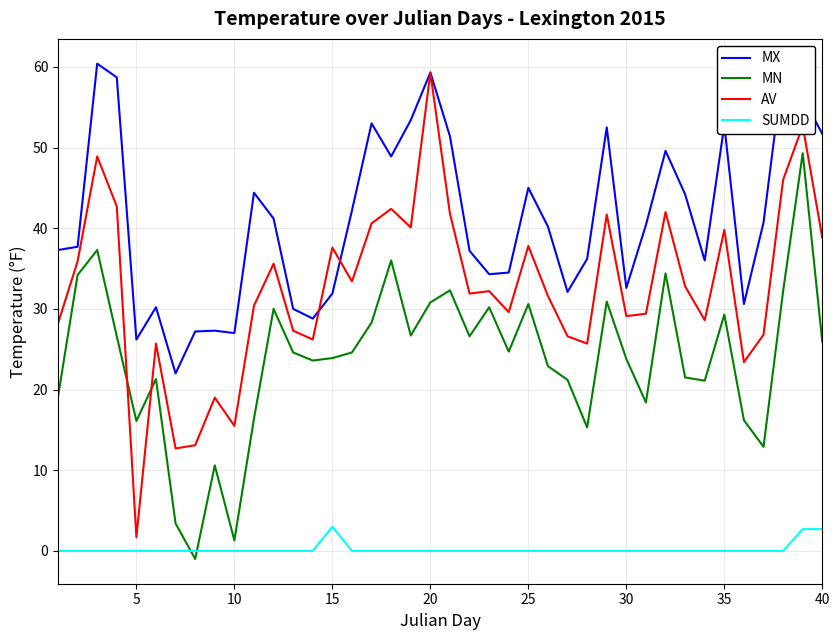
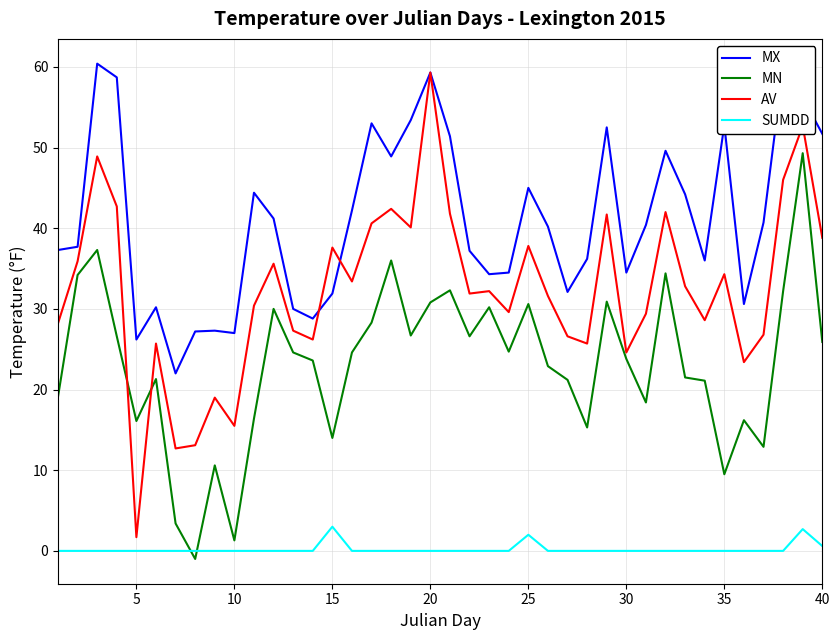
  {
    "MX": {
      "5": 26,
      "10": 27,
      "15": 32,
      "25": 45,
-     "30": 33,
+     "30": 35,
      "40": 52
    },
    "MN": {
      "5": 16,
      "10": 1,
-     "15": 24,
+     "15": 14,
      "20": 31,
      "25": 31,
      "30": 24,
-     "35": 29,
+     "35": 10,
      "40": 26
    },
    "AV": {
      "5": 2,
      "10": 16,
      "15": 38,
      "25": 38,
-     "30": 29,
-     "35": 40,
+     "30": 25,
+     "35": 34,
      "40": 39
    },
    "SUMDD": {
      "5": 0,
      "10": 0,
      "15": 3,
      "20": 0,
-     "25": 0,
+     "25": 2,
      "30": 0,
      "35": 0,
-     "40": 3
+     "40": 1
    }
  }
